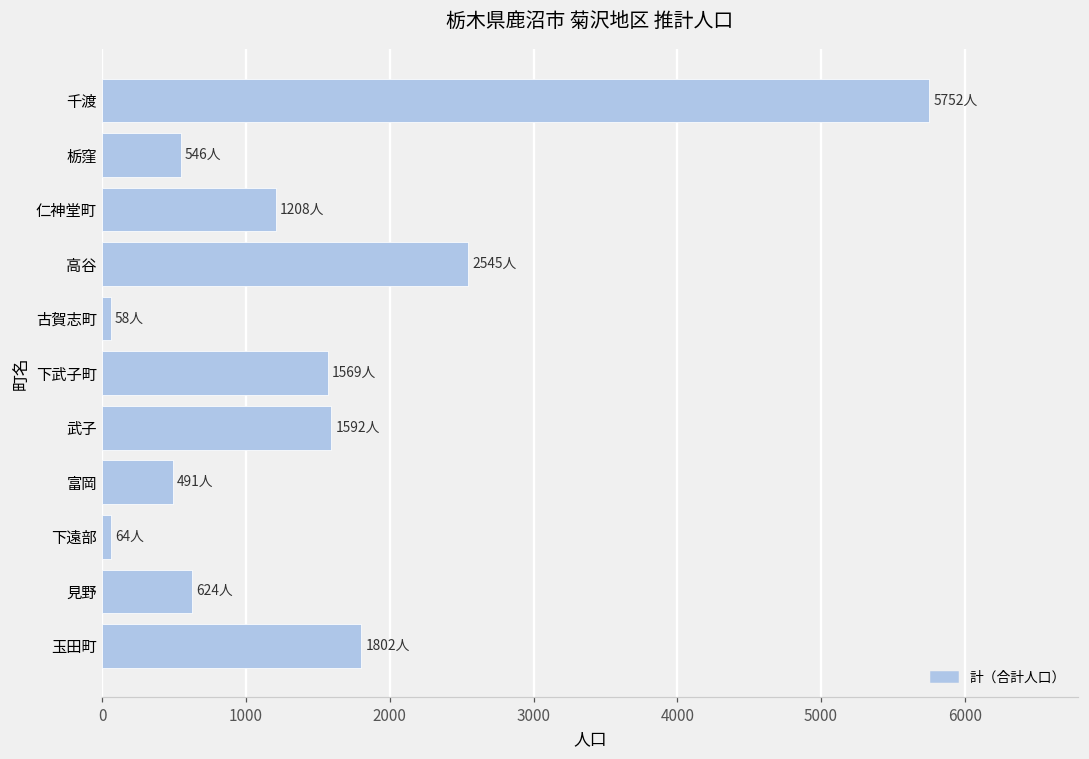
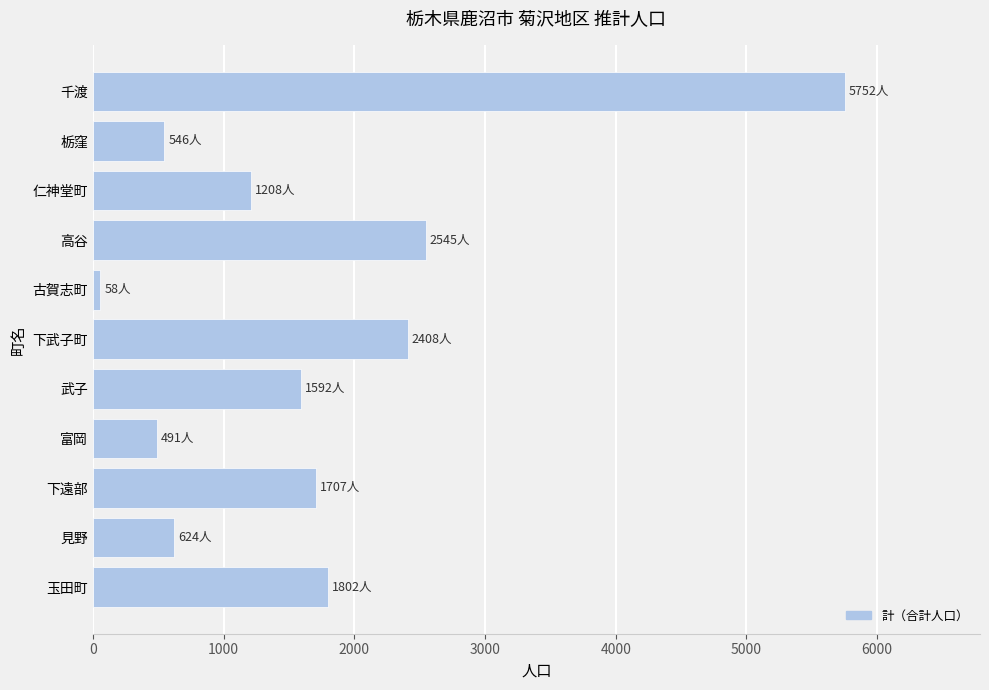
  {
    "千渡": "5752人",
    "栃窪": "546人",
    "仁神堂町": "1208人",
    "高谷": "2545人",
    "古賀志町": "58人",
-   "下武子町": "1569人",
+   "下武子町": "2408人",
    "武子": "1592人",
    "富岡": "491人",
-   "下遠部": "64人",
+   "下遠部": "1707人",
    "見野": "624人",
    "玉田町": "1802人"
  }
